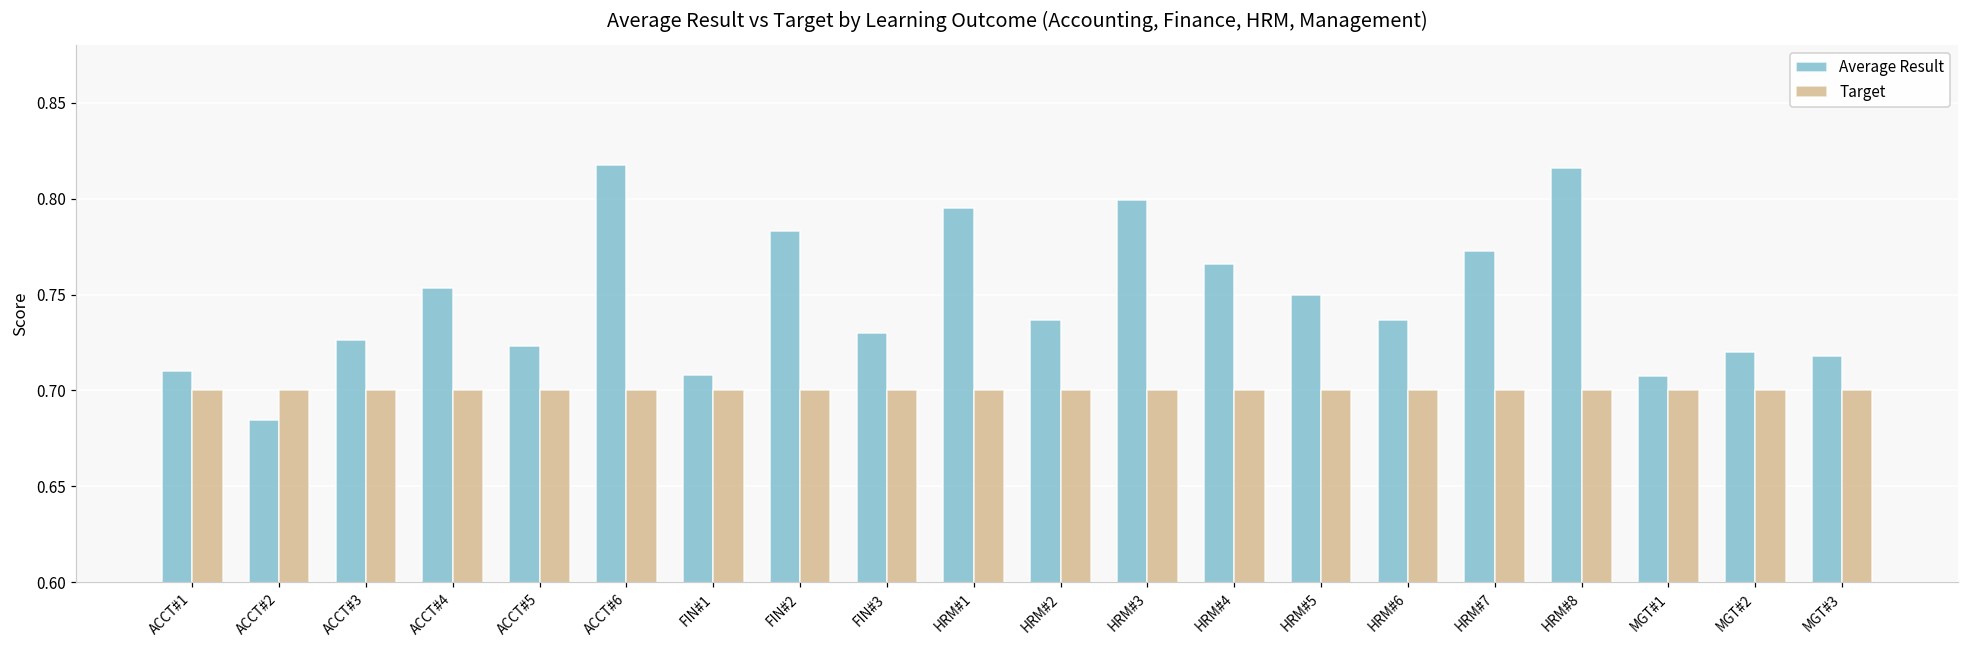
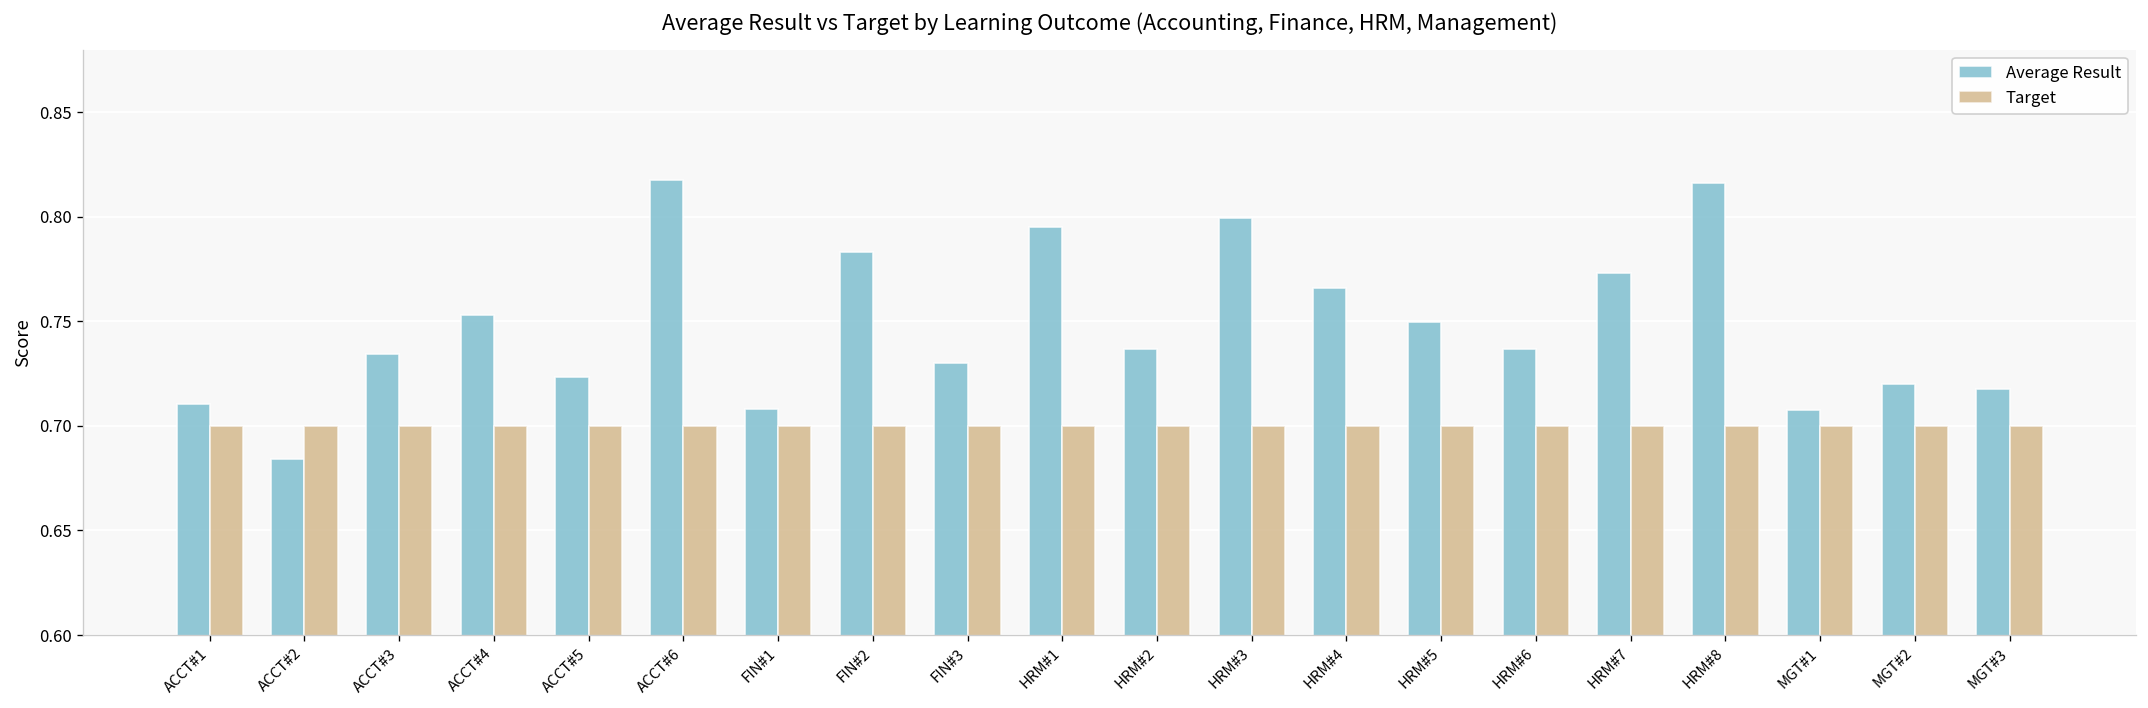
  {
    "Average Result": {
      "ACCT#1": 0.710,
      "ACCT#2": 0.684,
-     "ACCT#3": 0.726,
+     "ACCT#3": 0.735,
      "ACCT#4": 0.753,
      "ACCT#5": 0.723,
      "ACCT#6": 0.818,
      "FIN#1": 0.708,
      "FIN#2": 0.783,
      "FIN#3": 0.730,
      "HRM#1": 0.795,
      "HRM#2": 0.737,
      "HRM#3": 0.800,
      "HRM#4": 0.766,
      "HRM#5": 0.750,
      "HRM#6": 0.737,
      "HRM#7": 0.773,
      "HRM#8": 0.816,
      "MGT#1": 0.708,
      "MGT#2": 0.720,
      "MGT#3": 0.718
    },
    "Target": {
      "ACCT#1": 0.700,
      "ACCT#2": 0.700,
      "ACCT#3": 0.700,
      "ACCT#4": 0.700,
      "ACCT#5": 0.700,
      "ACCT#6": 0.700,
      "FIN#1": 0.700,
      "FIN#2": 0.700,
      "FIN#3": 0.700,
      "HRM#1": 0.700,
      "HRM#2": 0.700,
      "HRM#3": 0.700,
      "HRM#4": 0.700,
      "HRM#5": 0.700,
      "HRM#6": 0.700,
      "HRM#7": 0.700,
      "HRM#8": 0.700,
      "MGT#1": 0.700,
      "MGT#2": 0.700,
      "MGT#3": 0.700
    }
  }
